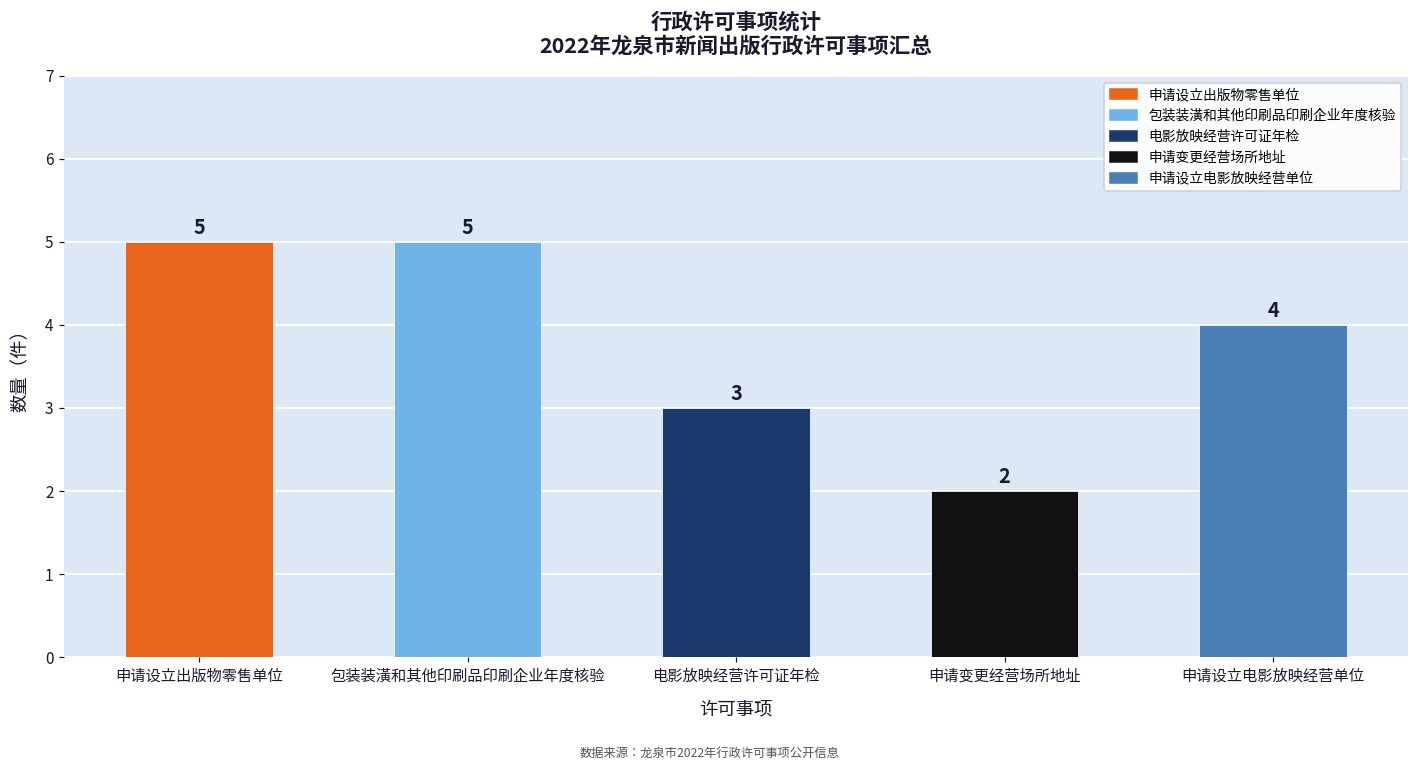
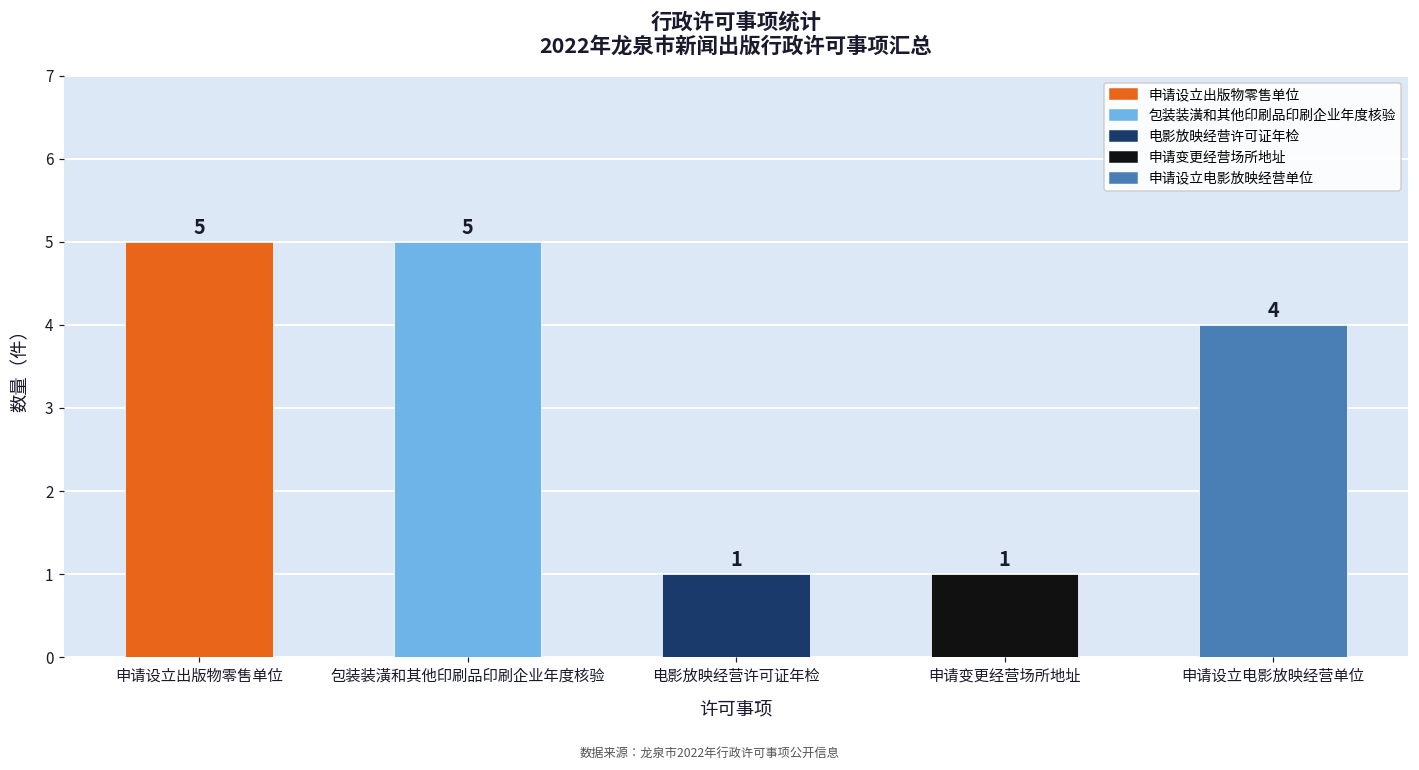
  {
    "申请设立出版物零售单位": 5,
    "包装装潢和其他印刷品印刷企业年度核验": 5,
-   "电影放映经营许可证年检": 3,
-   "申请变更经营场所地址": 2,
+   "电影放映经营许可证年检": 1,
+   "申请变更经营场所地址": 1,
    "申请设立电影放映经营单位": 4
  }
